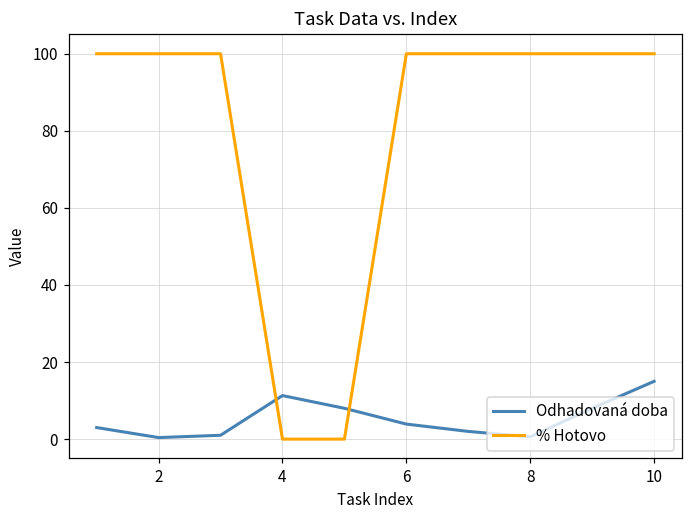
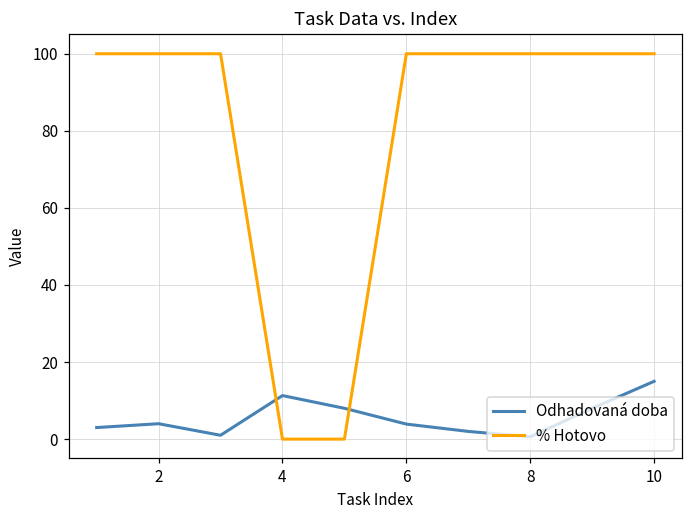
  {
    "Odhadovaná doba": {
-     "2": 0,
+     "2": 4,
      "4": 11,
      "6": 4,
      "10": 15
    },
    "% Hotovo": {
      "2": 100,
      "4": 0,
      "6": 100,
      "8": 100,
      "10": 100
    }
  }
